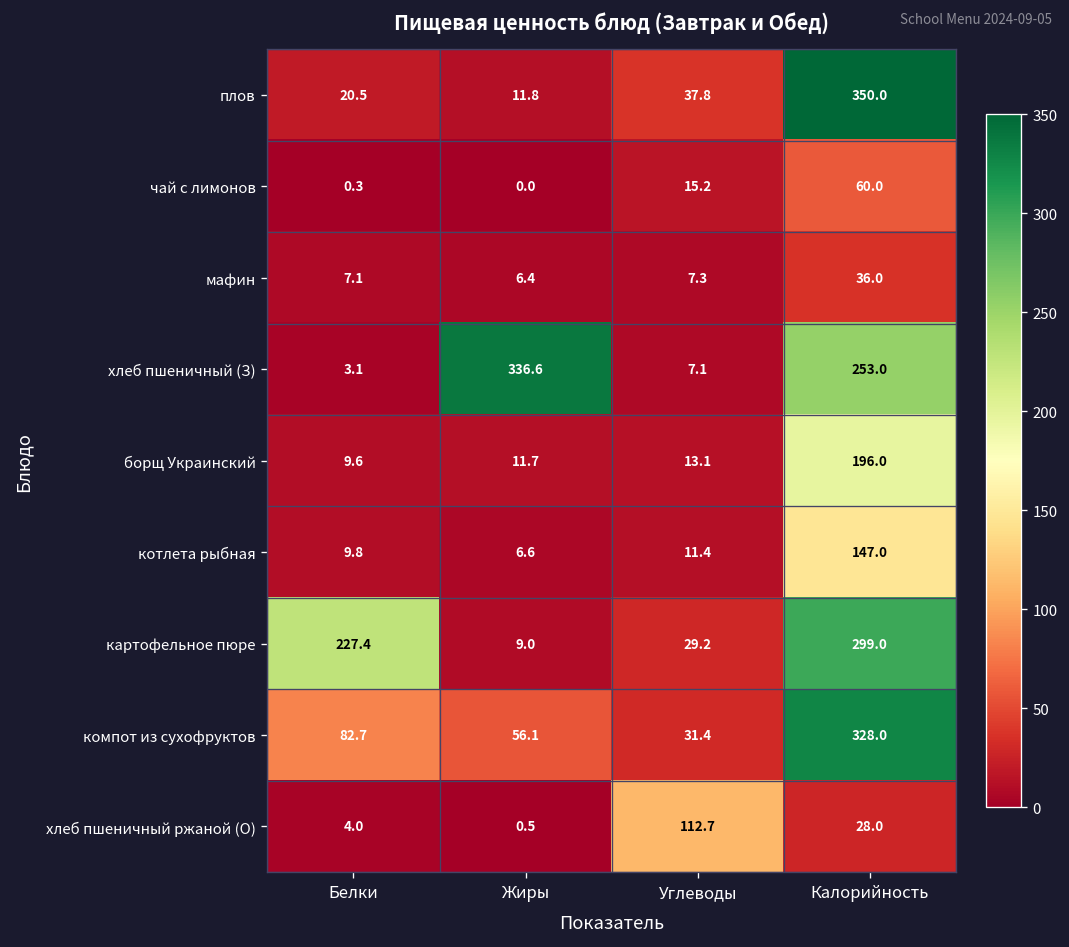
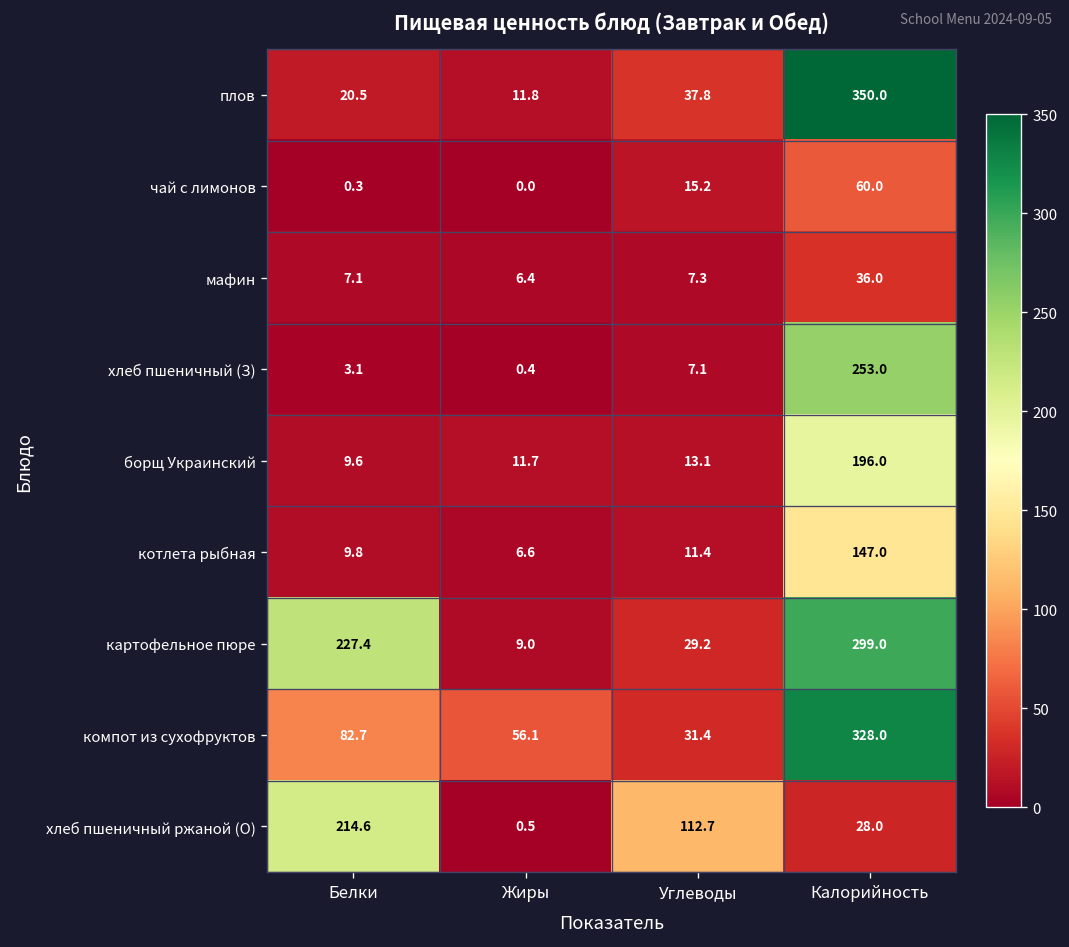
  {
    "плов": {
      "Белки": 20.5,
      "Жиры": 11.8,
      "Углеводы": 37.8,
      "Калорийность": 350.0
    },
    "чай с лимонов": {
      "Белки": 0.3,
      "Жиры": 0.0,
      "Углеводы": 15.2,
      "Калорийность": 60.0
    },
    "мафин": {
      "Белки": 7.1,
      "Жиры": 6.4,
      "Углеводы": 7.3,
      "Калорийность": 36.0
    },
    "хлеб пшеничный (З)": {
      "Белки": 3.1,
-     "Жиры": 336.6,
+     "Жиры": 0.4,
      "Углеводы": 7.1,
      "Калорийность": 253.0
    },
    "борщ Украинский": {
      "Белки": 9.6,
      "Жиры": 11.7,
      "Углеводы": 13.1,
      "Калорийность": 196.0
    },
    "котлета рыбная": {
      "Белки": 9.8,
      "Жиры": 6.6,
      "Углеводы": 11.4,
      "Калорийность": 147.0
    },
    "картофельное пюре": {
      "Белки": 227.4,
      "Жиры": 9.0,
      "Углеводы": 29.2,
      "Калорийность": 299.0
    },
    "компот из сухофруктов": {
      "Белки": 82.7,
      "Жиры": 56.1,
      "Углеводы": 31.4,
      "Калорийность": 328.0
    },
    "хлеб пшеничный ржаной (О)": {
-     "Белки": 4.0,
+     "Белки": 214.6,
      "Жиры": 0.5,
      "Углеводы": 112.7,
      "Калорийность": 28.0
    }
  }
